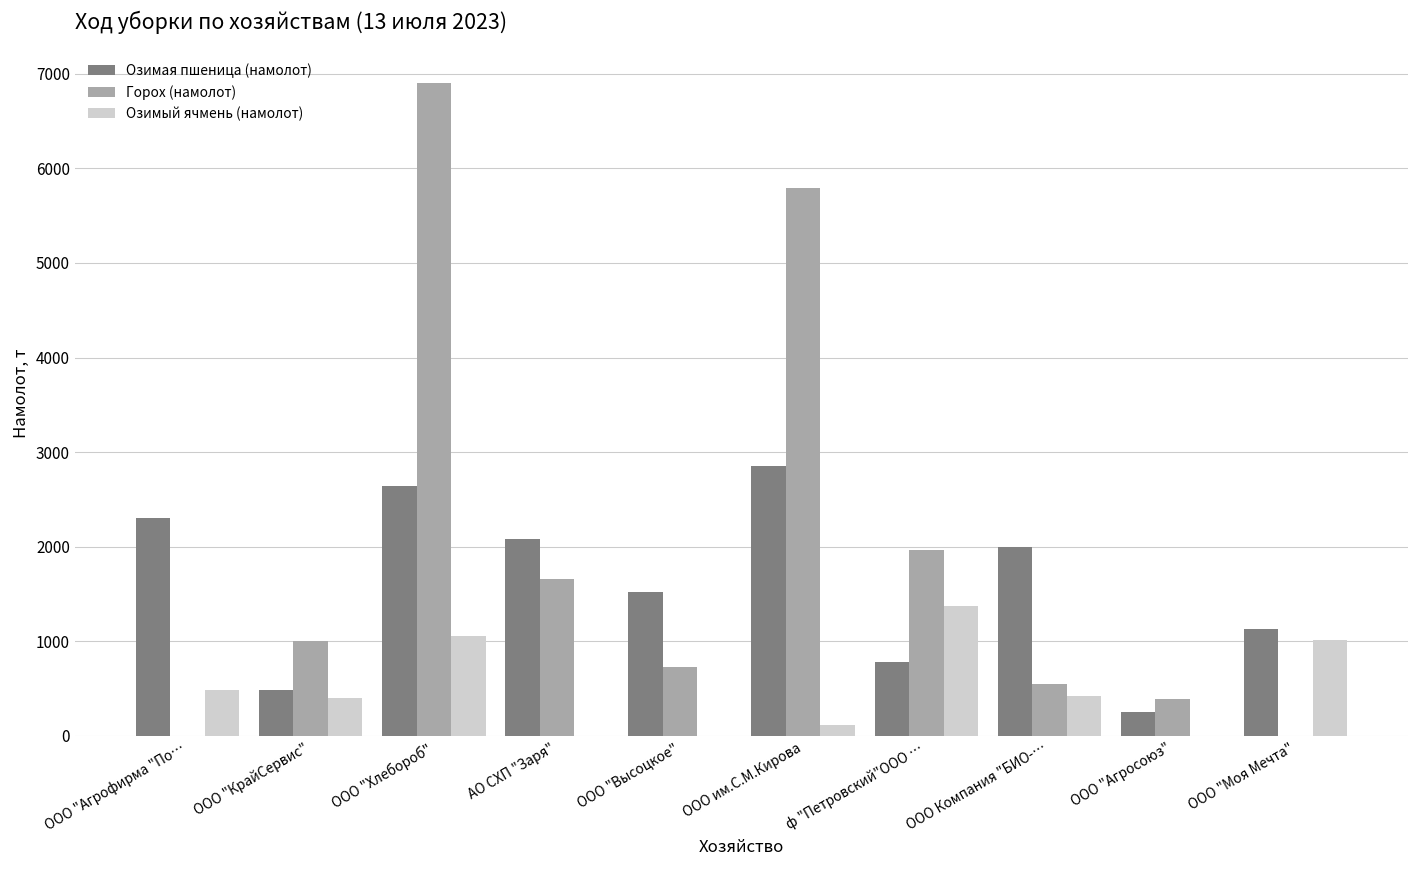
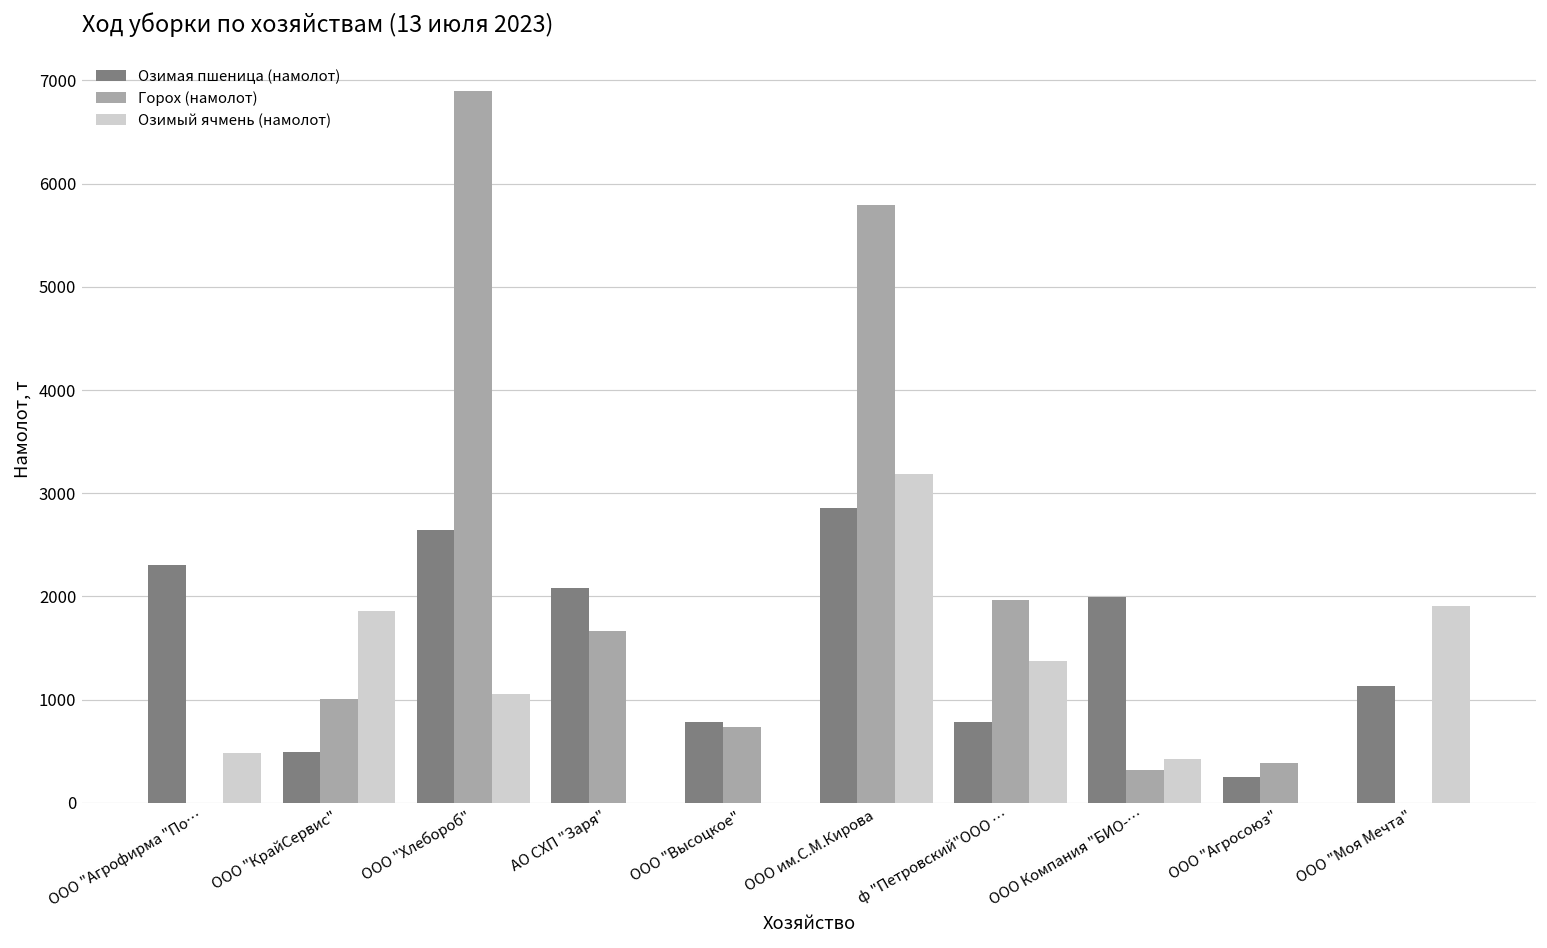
  {
    "Озимая пшеница (намолот)": {
      "ООО \"Агрофирма \"По…": 2300,
      "ООО \"КрайСервис\"": 500,
      "ООО \"Хлебороб\"": 2600,
      "АО СХП \"Заря\"": 2100,
-     "ООО \"Высоцкое\"": 1500,
+     "ООО \"Высоцкое\"": 800,
      "ООО им.С.М.Кирова": 2900,
      "ф \"Петровский\"ООО …": 800,
      "ООО Компания \"БИО-…": 2000,
      "ООО \"Агросоюз\"": 300,
      "ООО \"Моя Мечта\"": 1100
    },
    "Горох (намолот)": {
      "ООО \"Агрофирма \"По…": 0,
      "ООО \"КрайСервис\"": 1000,
      "ООО \"Хлебороб\"": 6900,
      "АО СХП \"Заря\"": 1700,
      "ООО \"Высоцкое\"": 700,
      "ООО им.С.М.Кирова": 5800,
      "ф \"Петровский\"ООО …": 2000,
-     "ООО Компания \"БИО-…": 500,
+     "ООО Компания \"БИО-…": 300,
      "ООО \"Агросоюз\"": 400,
      "ООО \"Моя Мечта\"": 0
    },
    "Озимый ячмень (намолот)": {
      "ООО \"Агрофирма \"По…": 500,
-     "ООО \"КрайСервис\"": 400,
+     "ООО \"КрайСервис\"": 1900,
      "ООО \"Хлебороб\"": 1100,
      "АО СХП \"Заря\"": 0,
      "ООО \"Высоцкое\"": 0,
-     "ООО им.С.М.Кирова": 100,
+     "ООО им.С.М.Кирова": 3200,
      "ф \"Петровский\"ООО …": 1400,
      "ООО Компания \"БИО-…": 400,
      "ООО \"Агросоюз\"": 0,
-     "ООО \"Моя Мечта\"": 1000
+     "ООО \"Моя Мечта\"": 1900
    }
  }
